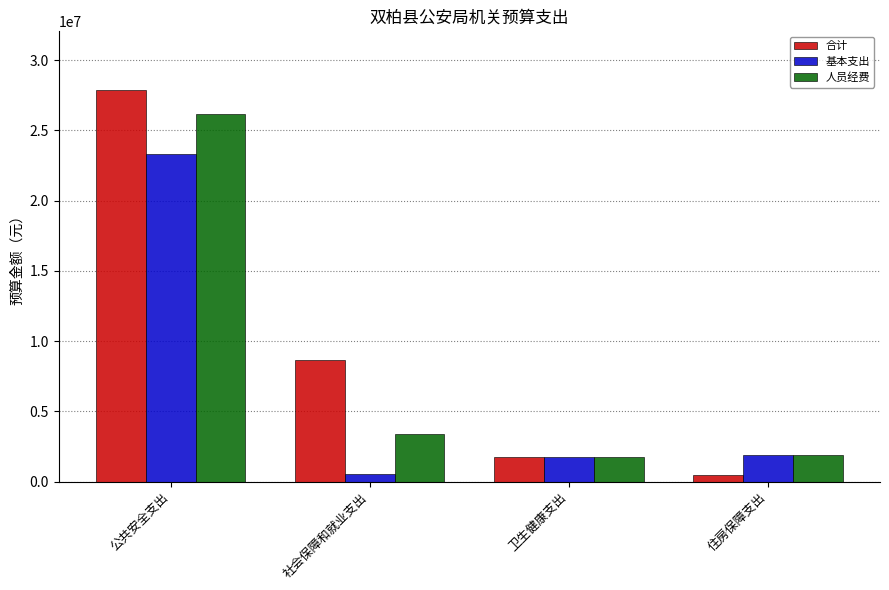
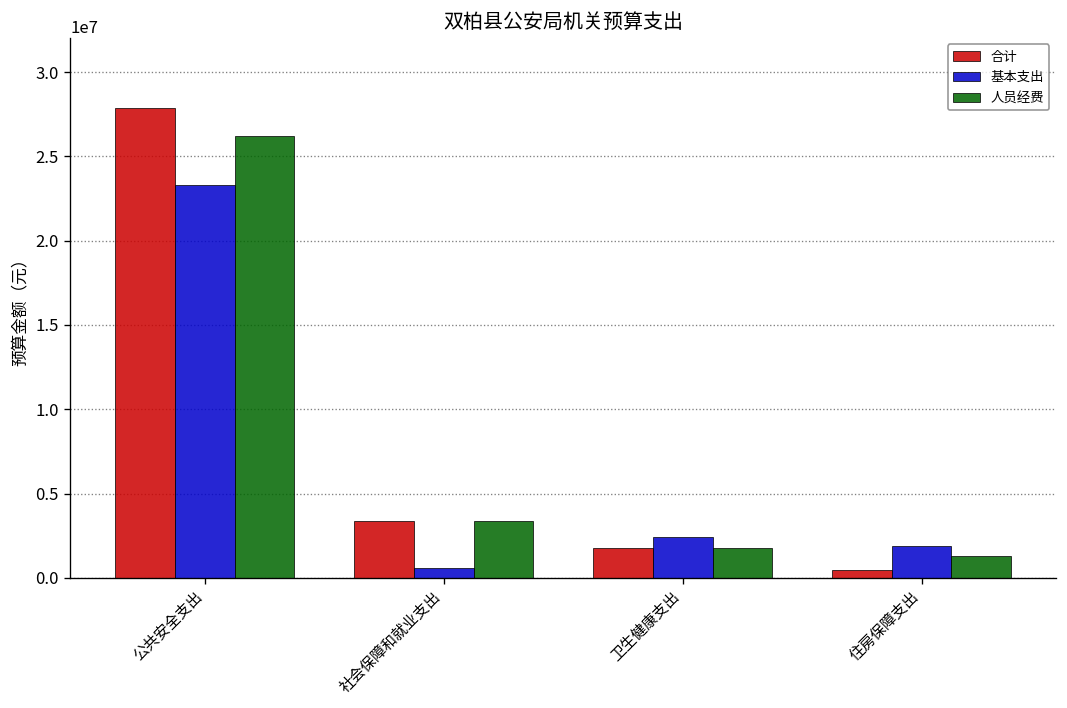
  {
    "合计": {
      "公共安全支出": 27900000,
-     "社会保障和就业支出": 8700000,
+     "社会保障和就业支出": 3400000,
      "卫生健康支出": 1700000,
      "住房保障支出": 500000
    },
    "基本支出": {
      "公共安全支出": 23300000,
      "社会保障和就业支出": 600000,
-     "卫生健康支出": 1700000,
+     "卫生健康支出": 2400000,
      "住房保障支出": 1900000
    },
    "人员经费": {
      "公共安全支出": 26200000,
      "社会保障和就业支出": 3400000,
      "卫生健康支出": 1700000,
-     "住房保障支出": 1900000
+     "住房保障支出": 1300000
    }
  }
